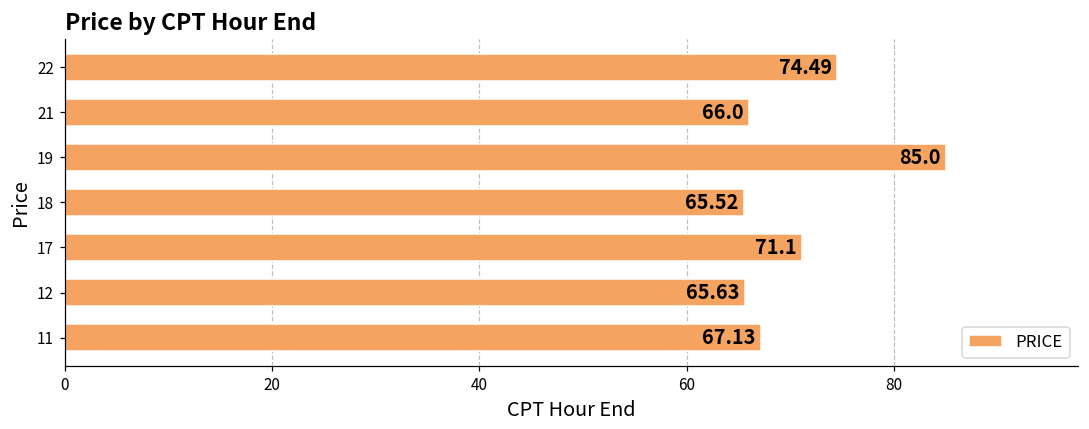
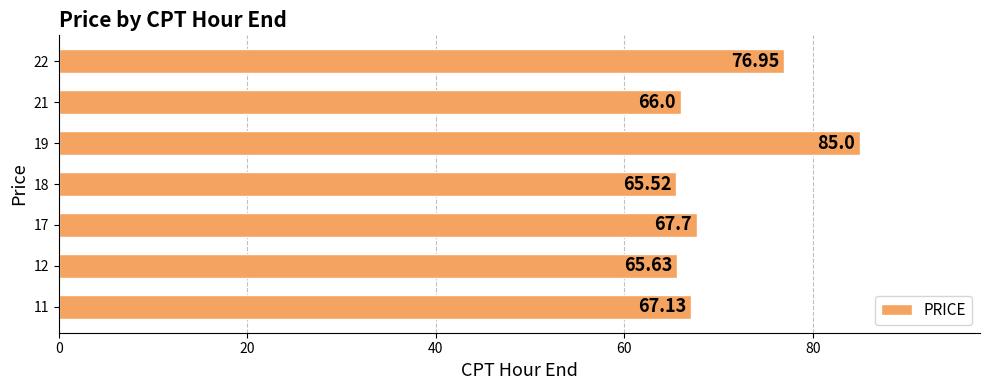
  {
-   "22": 74.49,
+   "22": 76.95,
    "21": 66.0,
    "19": 85.0,
    "18": 65.52,
-   "17": 71.1,
+   "17": 67.7,
    "12": 65.63,
    "11": 67.13
  }
